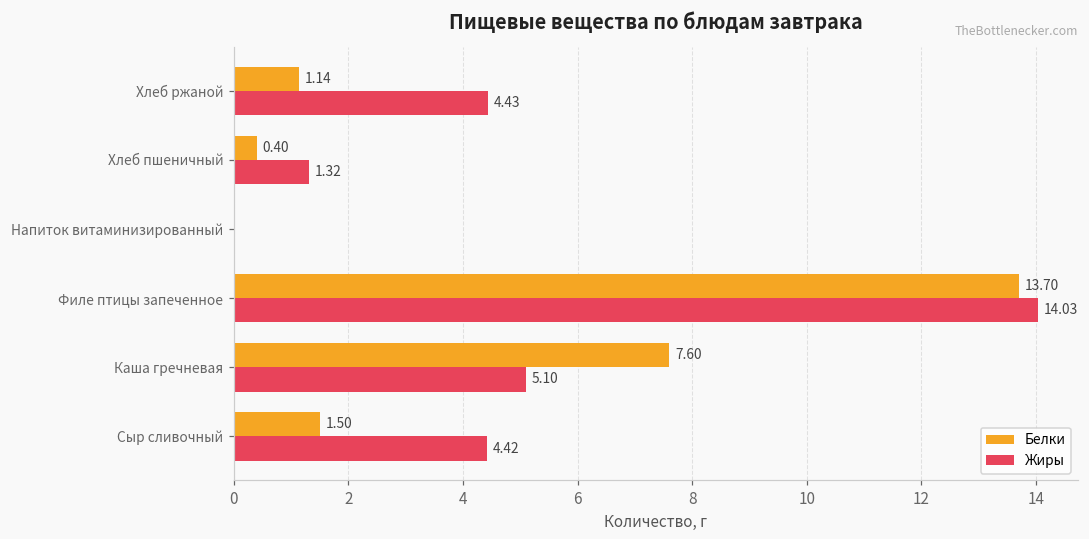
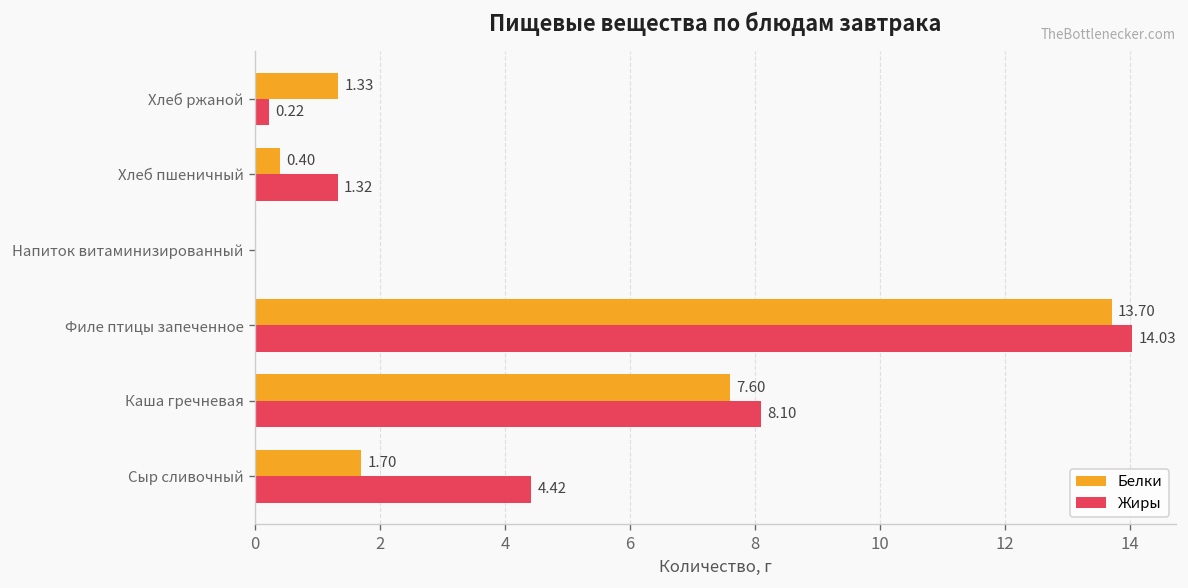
  {
    "Белки": {
-     "Хлеб ржаной": 1.14,
+     "Хлеб ржаной": 1.33,
      "Хлеб пшеничный": 0.40,
      "Филе птицы запеченное": 13.70,
      "Каша гречневая": 7.60,
-     "Сыр сливочный": 1.50
+     "Сыр сливочный": 1.70
    },
    "Жиры": {
-     "Хлеб ржаной": 4.43,
+     "Хлеб ржаной": 0.22,
      "Хлеб пшеничный": 1.32,
      "Филе птицы запеченное": 14.03,
-     "Каша гречневая": 5.10,
+     "Каша гречневая": 8.10,
      "Сыр сливочный": 4.42
    }
  }
